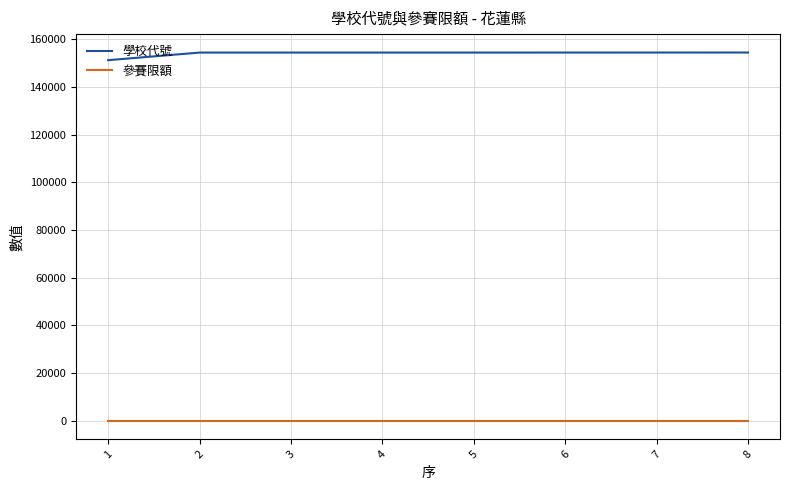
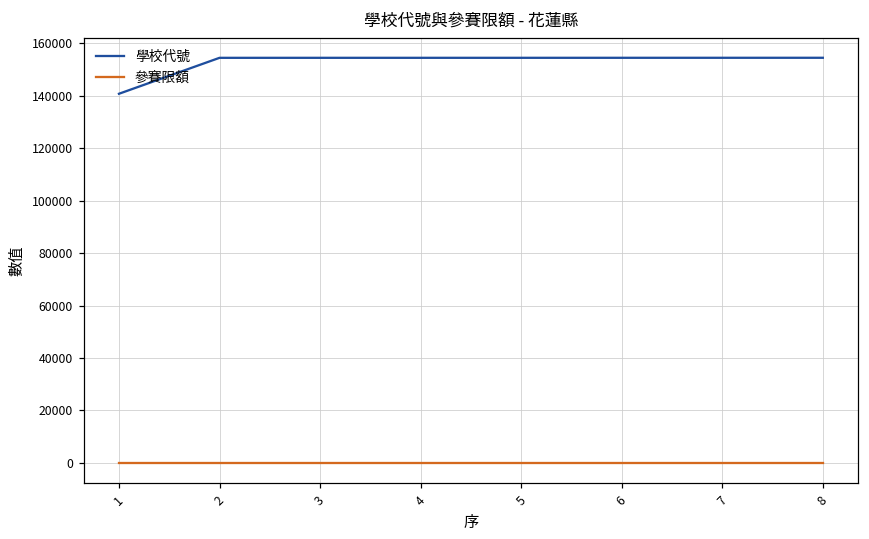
  {
    "學校代號": {
-     "1": 151000,
+     "1": 141000,
      "2": 155000,
      "3": 155000,
      "4": 155000,
      "5": 155000,
      "6": 155000,
      "7": 155000,
      "8": 155000
    },
    "參賽限額": {
      "1": 0,
      "2": 0,
      "3": 0,
      "4": 0,
      "5": 0,
      "6": 0,
      "7": 0,
      "8": 0
    }
  }
